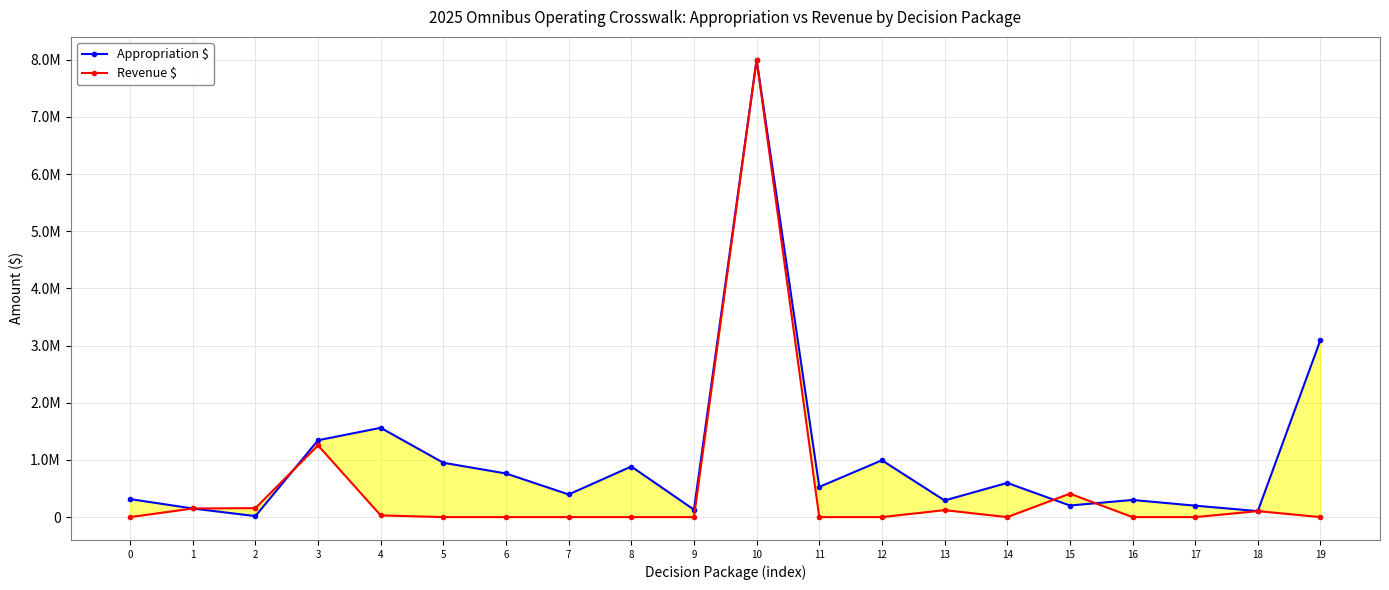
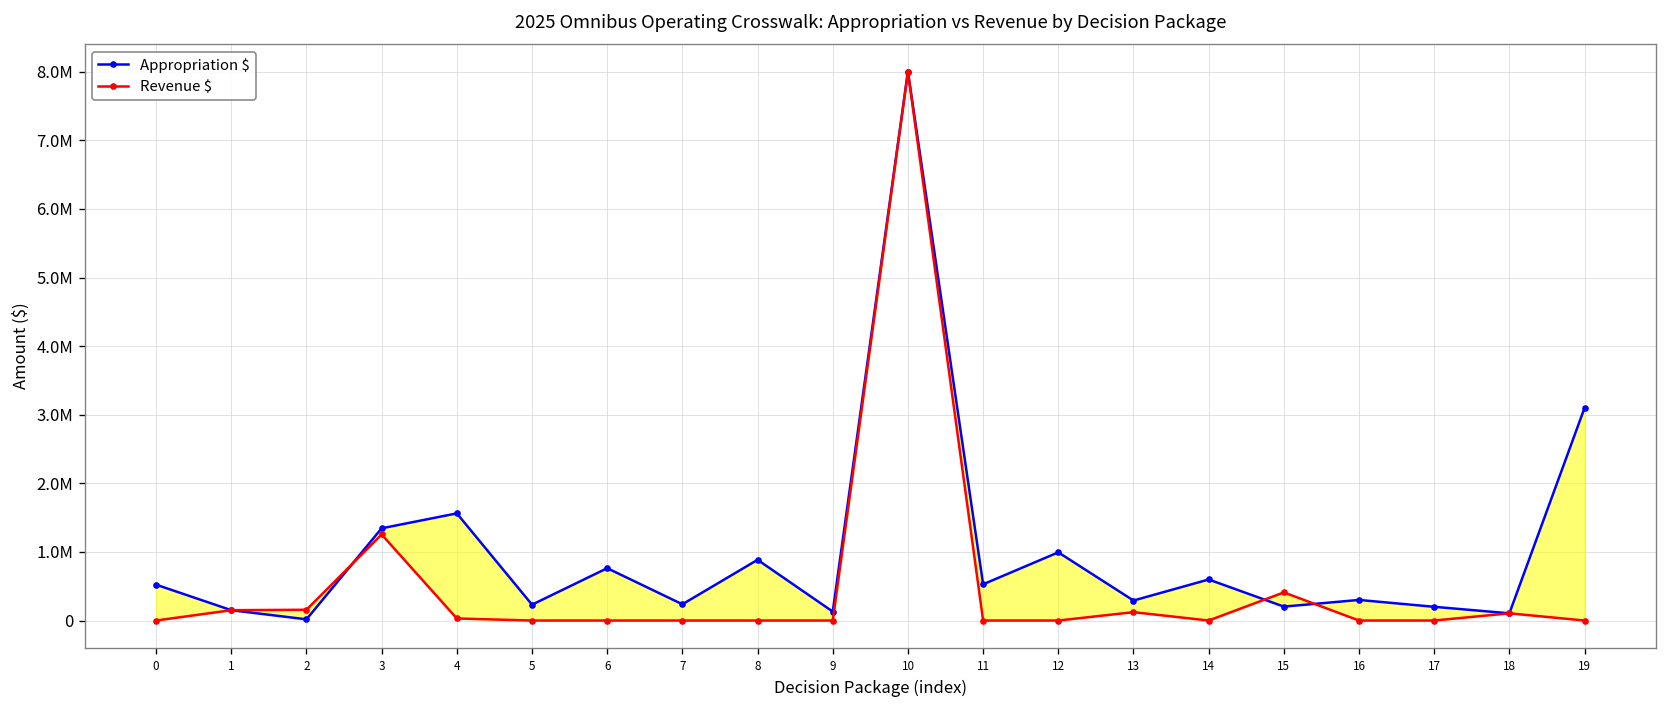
  {
    "Appropriation $": {
-     "0": 300000,
+     "0": 500000,
      "2": 0,
-     "5": 1000000,
-     "7": 400000,
+     "5": 200000,
+     "7": 200000,
      "15": 200000
    },
    "Revenue $": {
      "0": 0,
      "3": 1300000,
      "4": 0,
      "5": 0,
      "6": 0,
      "7": 0,
      "8": 0,
      "9": 0,
      "11": 0,
      "12": 0,
      "13": 100000,
      "14": 0,
      "16": 0,
      "17": 0,
      "19": 0
    }
  }
